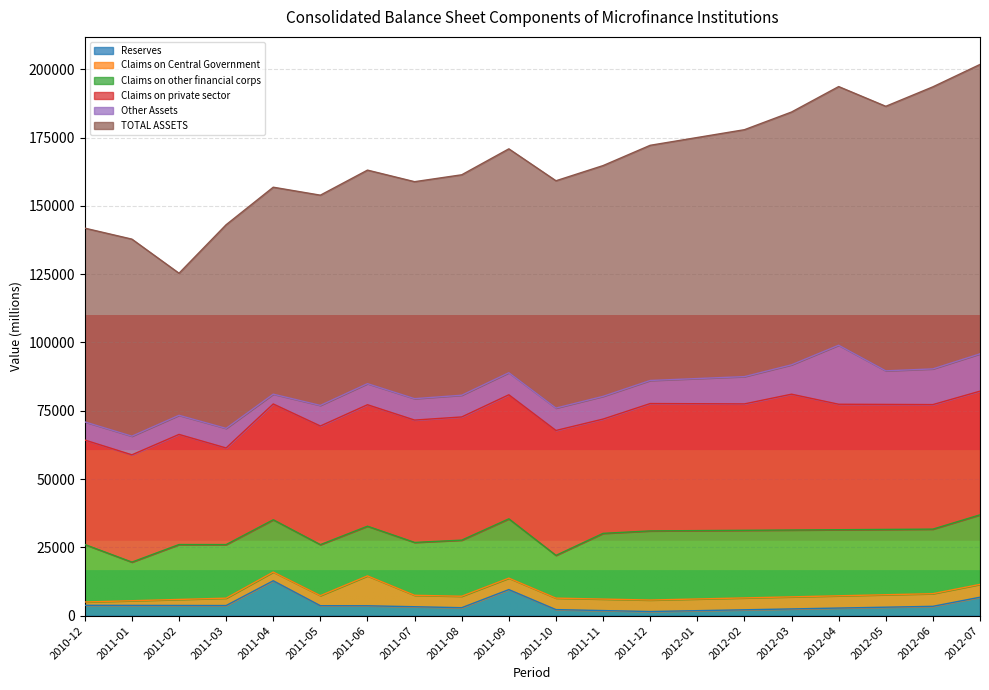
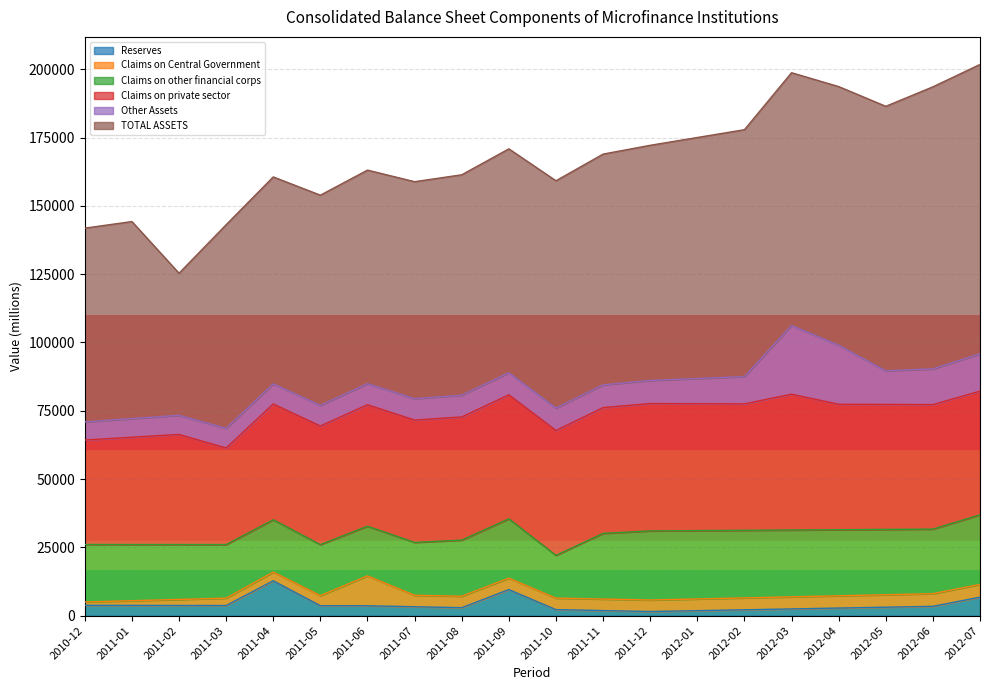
  {
    "Reserves": {
      "2010-12": 4000,
      "2011-01": 4000,
      "2011-02": 4000,
      "2011-03": 4000,
      "2011-04": 13000,
      "2011-05": 4000,
      "2011-06": 4000,
      "2011-07": 3000,
      "2011-08": 3000,
      "2011-09": 10000,
      "2011-10": 2000,
      "2011-11": 2000,
      "2011-12": 2000,
      "2012-01": 2000,
      "2012-02": 2000,
      "2012-03": 2000,
      "2012-04": 3000,
      "2012-05": 3000,
      "2012-06": 3000,
      "2012-07": 7000
    },
    "Claims on Central Government": {
      "2010-12": 1000,
      "2011-01": 2000,
      "2011-02": 2000,
      "2011-03": 3000,
      "2011-04": 3000,
      "2011-05": 4000,
      "2011-06": 11000,
      "2011-07": 4000,
      "2011-08": 4000,
      "2011-09": 4000,
      "2011-10": 4000,
      "2011-11": 4000,
      "2011-12": 4000,
      "2012-01": 4000,
      "2012-02": 4000,
      "2012-03": 4000,
      "2012-04": 4000,
      "2012-05": 5000,
      "2012-06": 5000,
      "2012-07": 5000
    },
    "Claims on other financial corps": {
      "2010-12": 21000,
-     "2011-01": 14000,
+     "2011-01": 21000,
      "2011-02": 20000,
      "2011-03": 20000,
      "2011-04": 19000,
      "2011-05": 19000,
      "2011-06": 18000,
      "2011-07": 19000,
      "2011-08": 21000,
      "2011-09": 22000,
      "2011-10": 16000,
      "2011-11": 24000,
      "2011-12": 25000,
      "2012-01": 25000,
      "2012-02": 25000,
      "2012-03": 24000,
      "2012-04": 24000,
      "2012-05": 24000,
      "2012-06": 24000,
      "2012-07": 25000
    },
    "Claims on private sector": {
      "2010-12": 38000,
      "2011-01": 39000,
      "2011-02": 40000,
      "2011-03": 35000,
      "2011-04": 42000,
      "2011-05": 43000,
      "2011-06": 44000,
      "2011-07": 45000,
      "2011-08": 45000,
      "2011-09": 45000,
      "2011-10": 46000,
-     "2011-11": 42000,
+     "2011-11": 46000,
      "2011-12": 47000,
      "2012-01": 46000,
      "2012-02": 46000,
      "2012-03": 50000,
      "2012-04": 46000,
      "2012-05": 46000,
      "2012-06": 46000,
      "2012-07": 45000
    },
    "Other Assets": {
      "2010-12": 7000,
      "2011-01": 7000,
      "2011-02": 7000,
      "2011-03": 7000,
-     "2011-04": 4000,
+     "2011-04": 7000,
      "2011-05": 8000,
      "2011-06": 8000,
      "2011-07": 8000,
      "2011-08": 8000,
      "2011-09": 8000,
      "2011-10": 8000,
      "2011-11": 8000,
      "2011-12": 8000,
      "2012-01": 9000,
      "2012-02": 10000,
-     "2012-03": 11000,
+     "2012-03": 25000,
      "2012-04": 22000,
      "2012-05": 12000,
      "2012-06": 13000,
      "2012-07": 14000
    },
    "TOTAL ASSETS": {
      "2010-12": 71000,
      "2011-01": 72000,
      "2011-02": 52000,
      "2011-03": 75000,
      "2011-04": 76000,
      "2011-05": 77000,
      "2011-06": 78000,
      "2011-07": 79000,
      "2011-08": 81000,
      "2011-09": 82000,
      "2011-10": 83000,
      "2011-11": 84000,
      "2011-12": 86000,
      "2012-01": 88000,
      "2012-02": 90000,
      "2012-03": 93000,
      "2012-04": 95000,
      "2012-05": 97000,
      "2012-06": 103000,
      "2012-07": 106000
    }
  }
